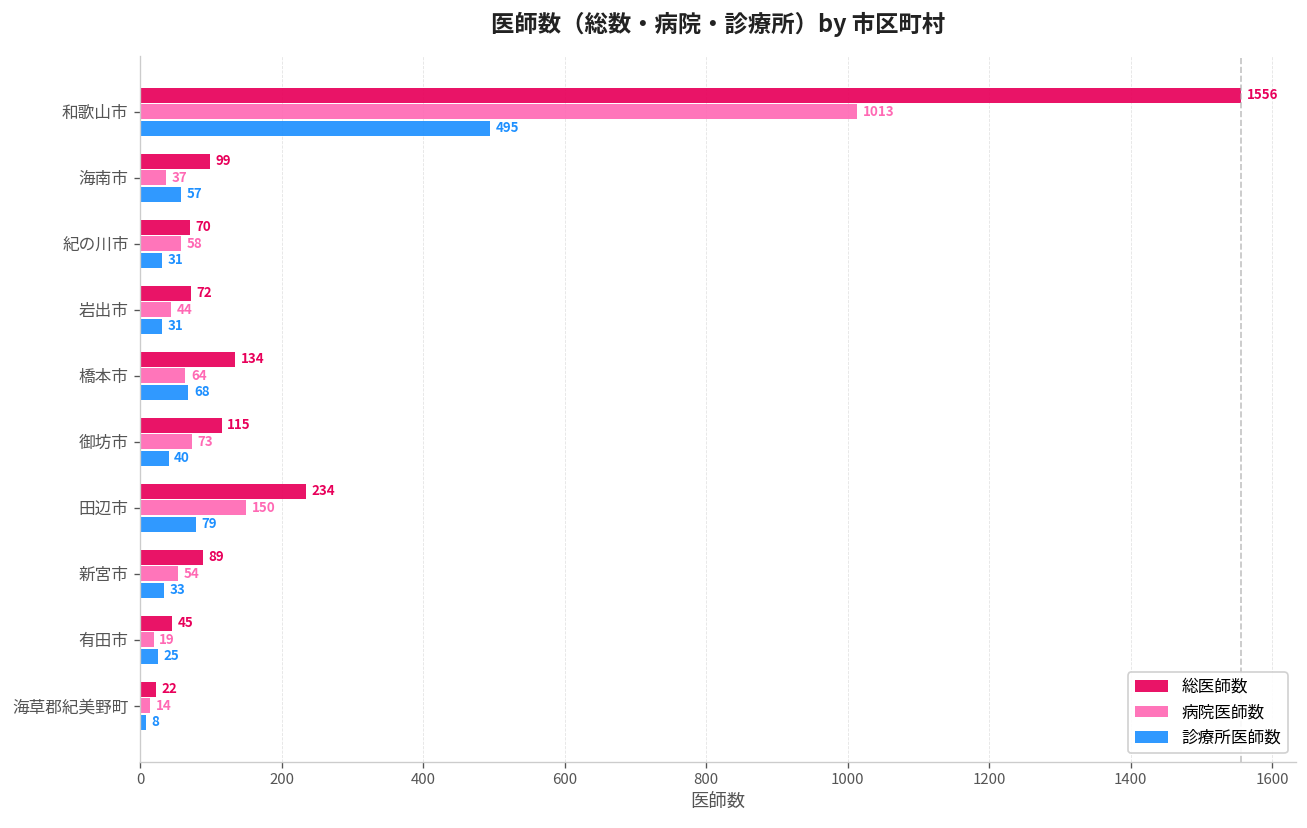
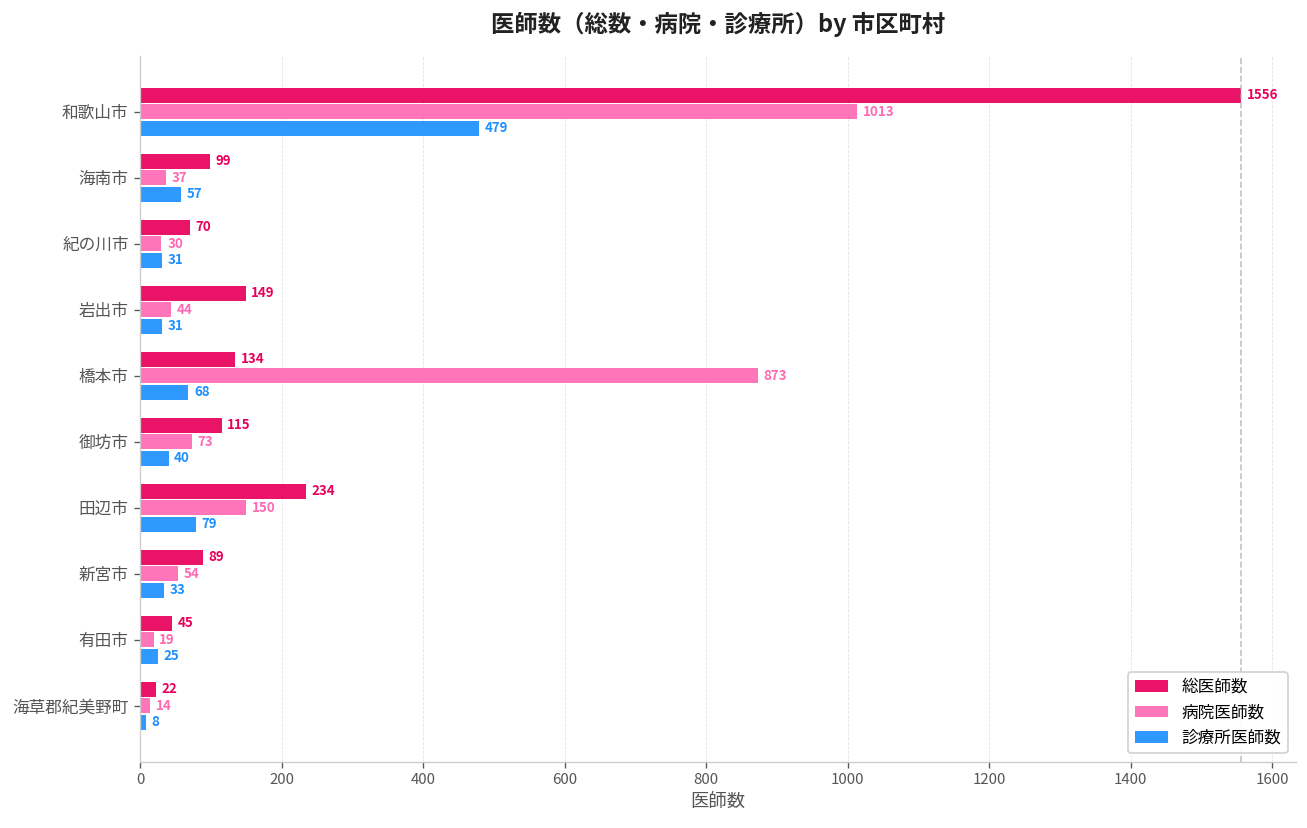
  {
    "総医師数": {
      "和歌山市": 1556,
      "海南市": 99,
      "紀の川市": 70,
-     "岩出市": 72,
+     "岩出市": 149,
      "橋本市": 134,
      "御坊市": 115,
      "田辺市": 234,
      "新宮市": 89,
      "有田市": 45,
      "海草郡紀美野町": 22
    },
    "病院医師数": {
      "和歌山市": 1013,
      "海南市": 37,
-     "紀の川市": 58,
+     "紀の川市": 30,
      "岩出市": 44,
-     "橋本市": 64,
+     "橋本市": 873,
      "御坊市": 73,
      "田辺市": 150,
      "新宮市": 54,
      "有田市": 19,
      "海草郡紀美野町": 14
    },
    "診療所医師数": {
-     "和歌山市": 495,
+     "和歌山市": 479,
      "海南市": 57,
      "紀の川市": 31,
      "岩出市": 31,
      "橋本市": 68,
      "御坊市": 40,
      "田辺市": 79,
      "新宮市": 33,
      "有田市": 25,
      "海草郡紀美野町": 8
    }
  }
